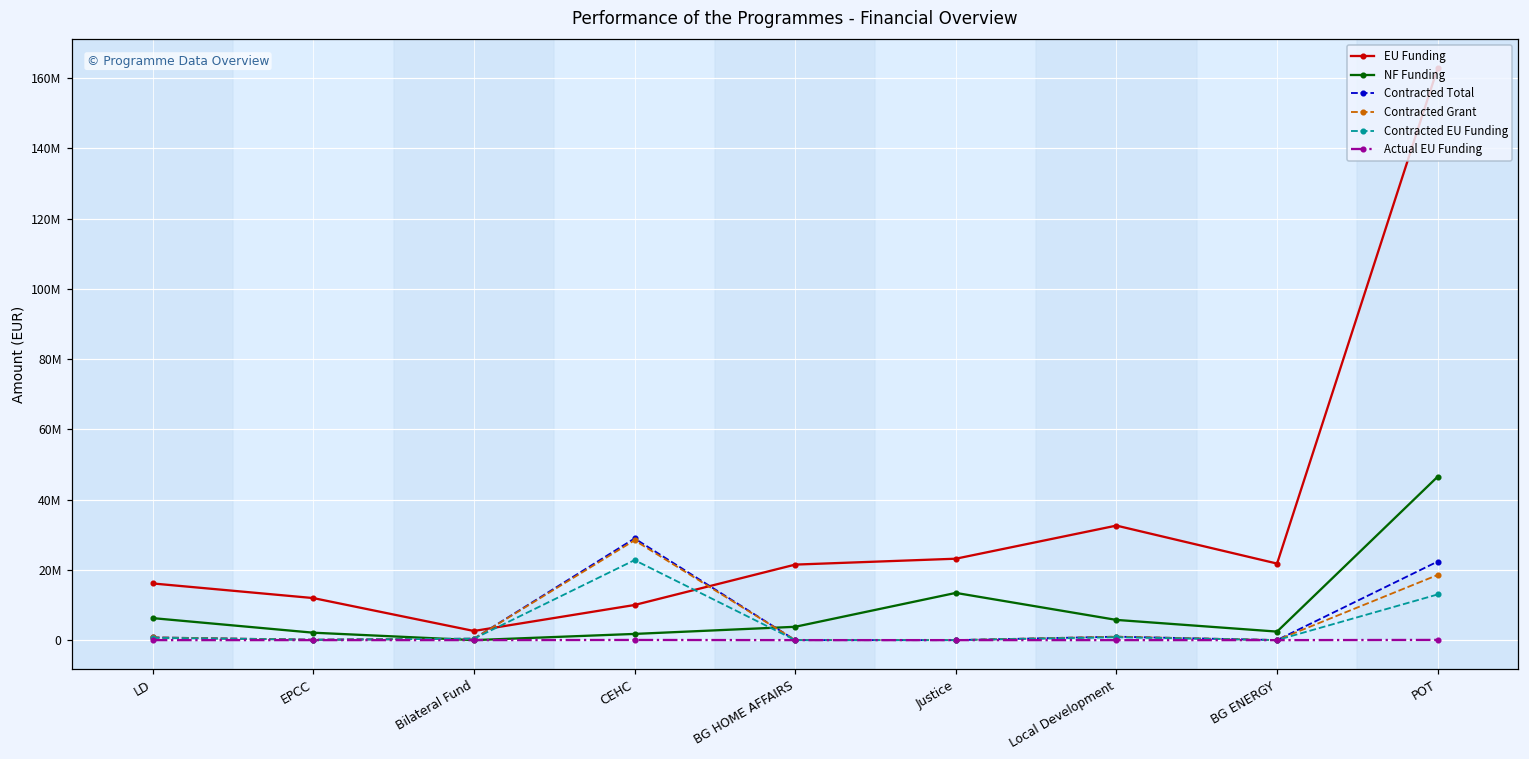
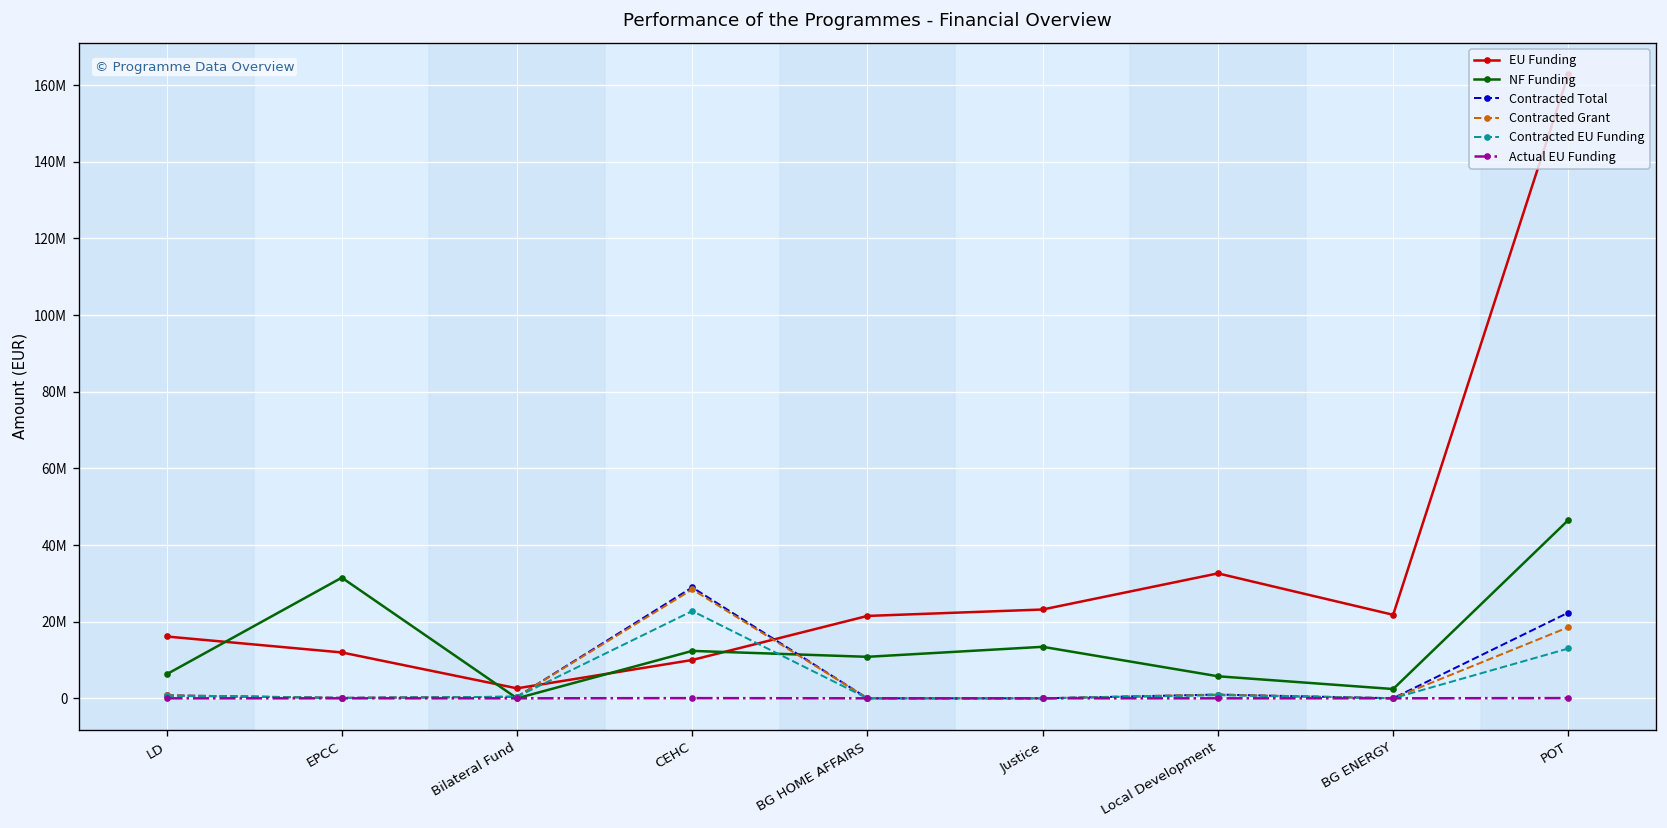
  {
    "EU Funding": {
      "LD": 16000000,
      "EPCC": 12000000,
      "Bilateral Fund": 3000000,
      "CEHC": 10000000,
      "BG HOME AFFAIRS": 21000000,
      "Justice": 23000000,
      "Local Development": 33000000,
      "BG ENERGY": 22000000
    },
    "NF Funding": {
      "LD": 6000000,
-     "EPCC": 2000000,
-     "CEHC": 2000000,
-     "BG HOME AFFAIRS": 4000000,
+     "EPCC": 31000000,
+     "CEHC": 12000000,
+     "BG HOME AFFAIRS": 11000000,
      "Justice": 13000000,
      "Local Development": 6000000,
      "BG ENERGY": 2000000,
      "POT": 47000000
    },
    "Contracted Total": {
      "POT": 22000000
    },
    "Contracted Grant": {
      "POT": 19000000
    },
    "Contracted EU Funding": {
      "CEHC": 23000000,
      "POT": 13000000
    },
    "Actual EU Funding": {
      "CEHC": 0,
      "Local Development": 0,
      "POT": 0
    }
  }
